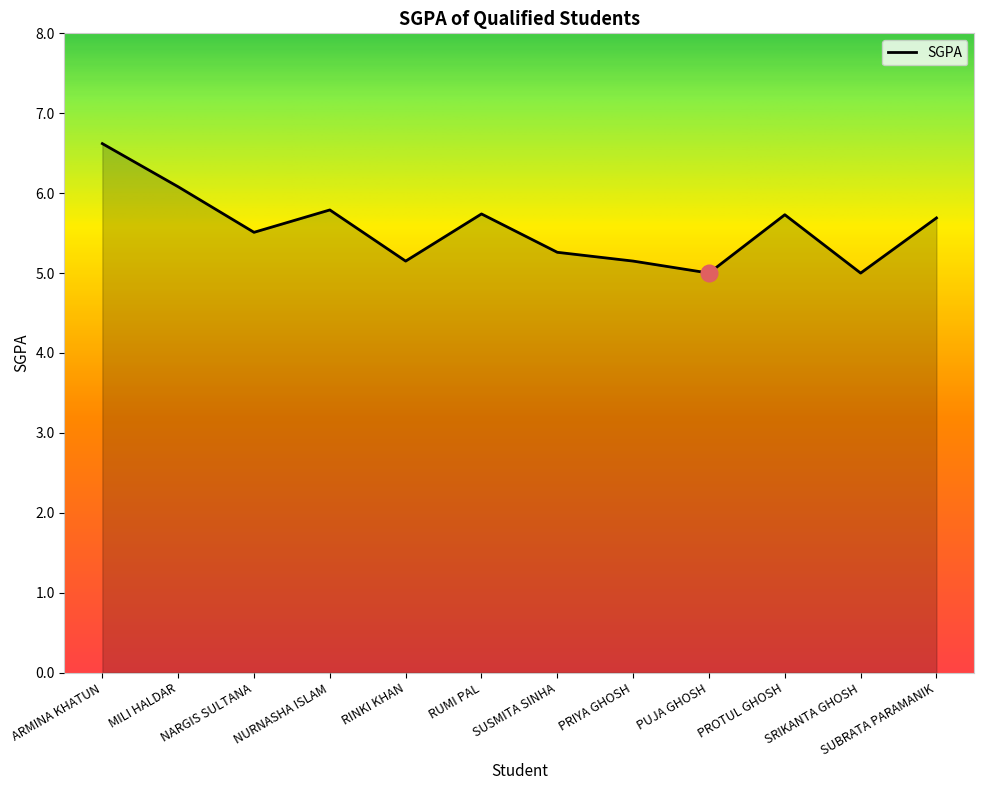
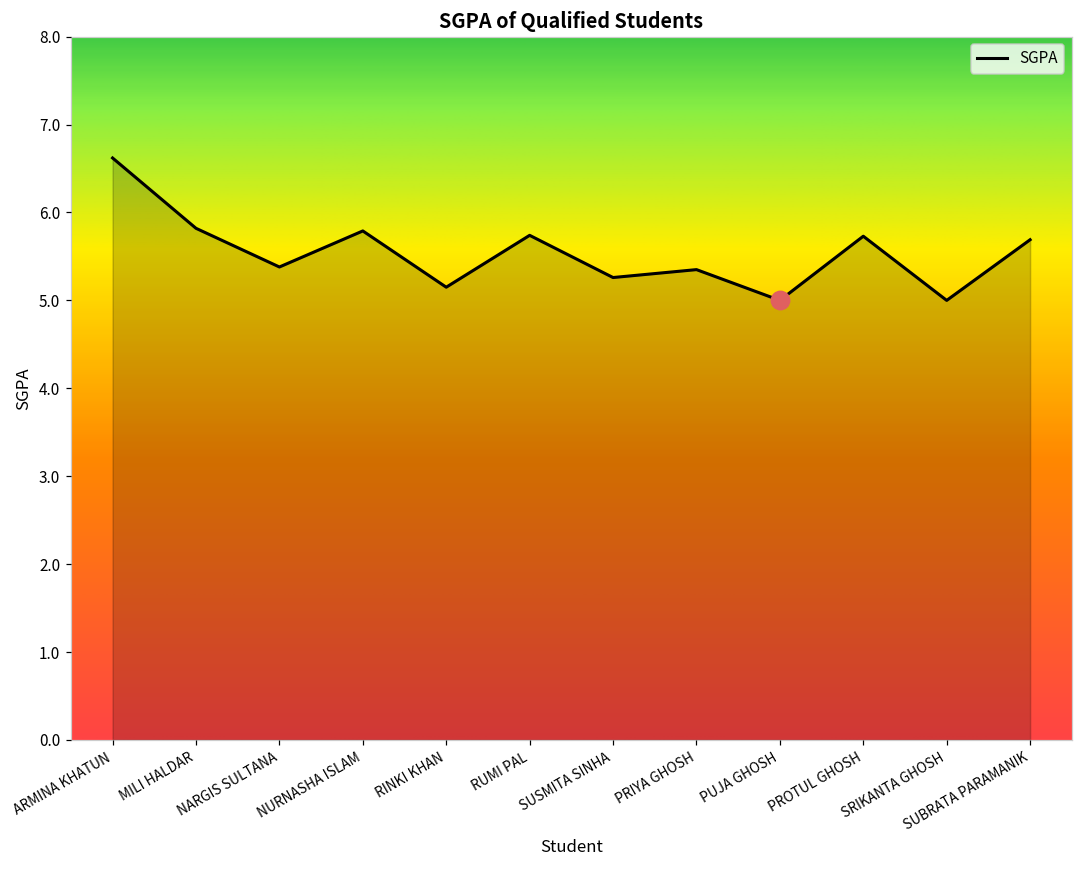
  {
    "SGPA": {
      "ARMINA KHATUN": 6.6,
-     "MILI HALDAR": 6.1,
-     "NARGIS SULTANA": 5.5,
+     "MILI HALDAR": 5.8,
+     "NARGIS SULTANA": 5.4,
      "NURNASHA ISLAM": 5.8,
      "RINKI KHAN": 5.2,
      "RUMI PAL": 5.7,
      "SUSMITA SINHA": 5.3,
-     "PRIYA GHOSH": 5.2,
+     "PRIYA GHOSH": 5.4,
      "PROTUL GHOSH": 5.7,
      "SRIKANTA GHOSH": 5.0,
      "SUBRATA PARAMANIK": 5.7
    }
  }
